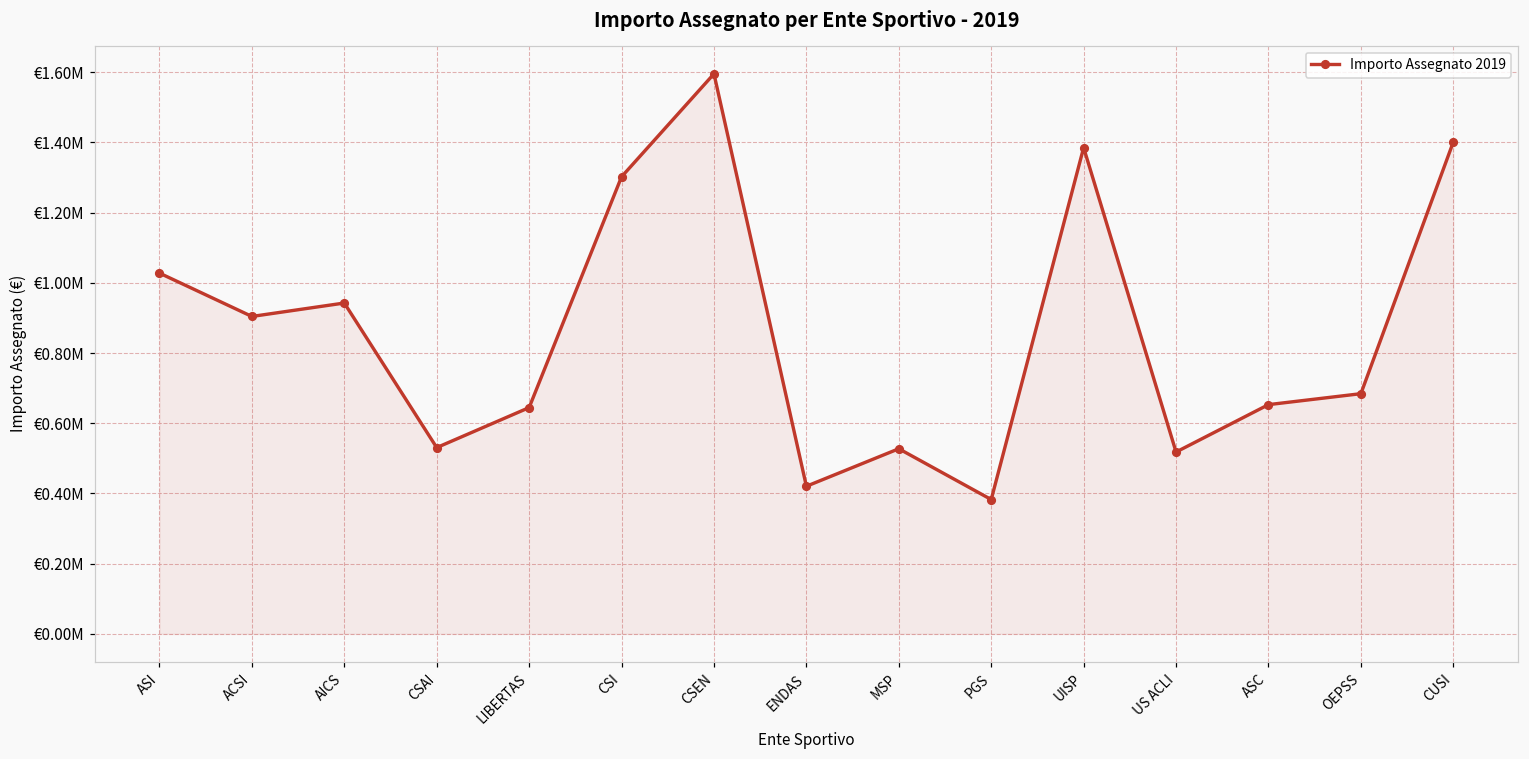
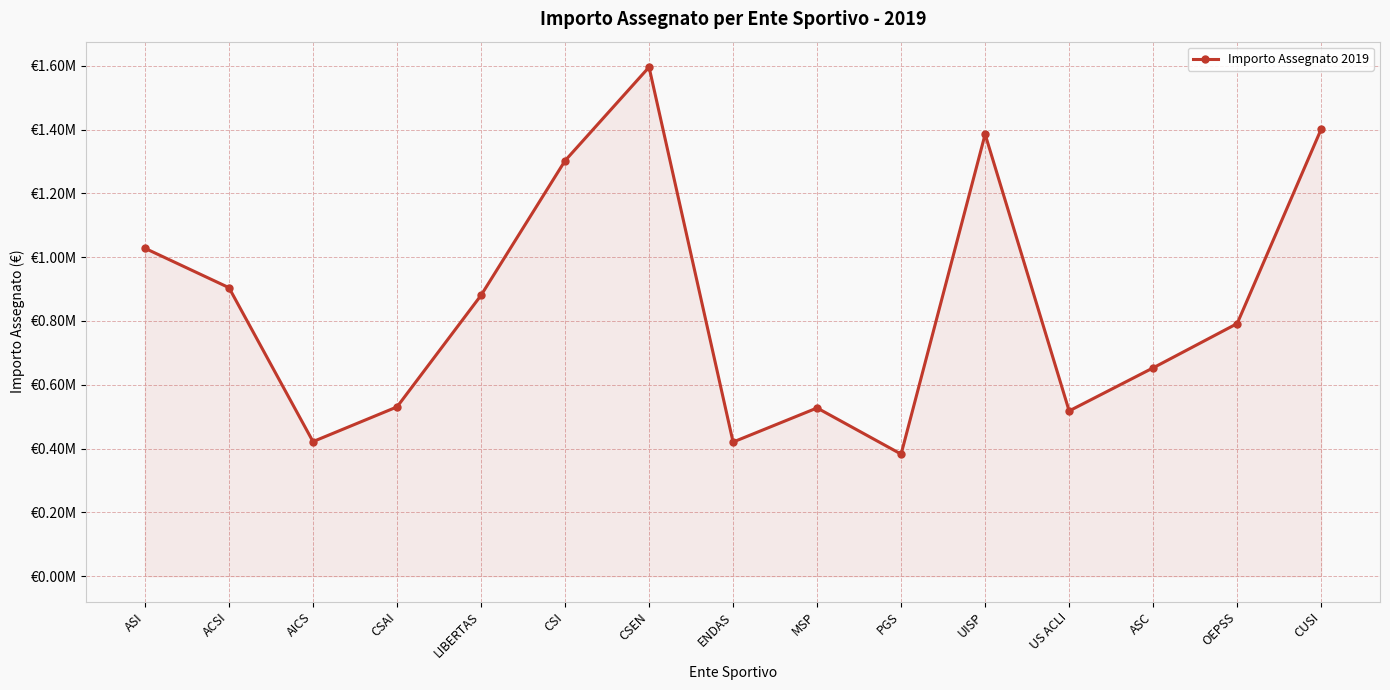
  {
    "ASI": "€1030000",
    "ACSI": "€900000",
-   "AICS": "€940000",
+   "AICS": "€420000",
    "CSAI": "€530000",
-   "LIBERTAS": "€640000",
+   "LIBERTAS": "€880000",
    "CSI": "€1300000",
    "CSEN": "€1600000",
    "ENDAS": "€420000",
    "MSP": "€530000",
    "PGS": "€380000",
    "UISP": "€1390000",
    "US ACLI": "€520000",
    "ASC": "€650000",
-   "OEPSS": "€680000",
+   "OEPSS": "€790000",
    "CUSI": "€1400000"
  }
